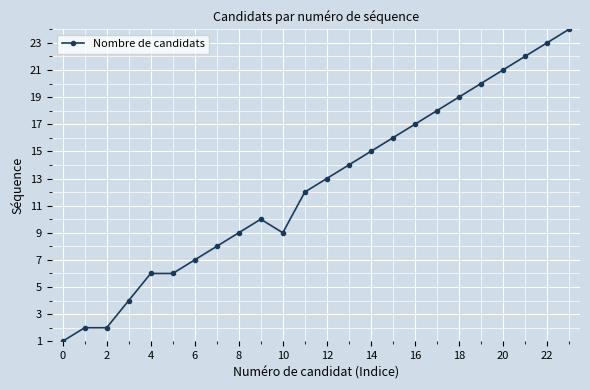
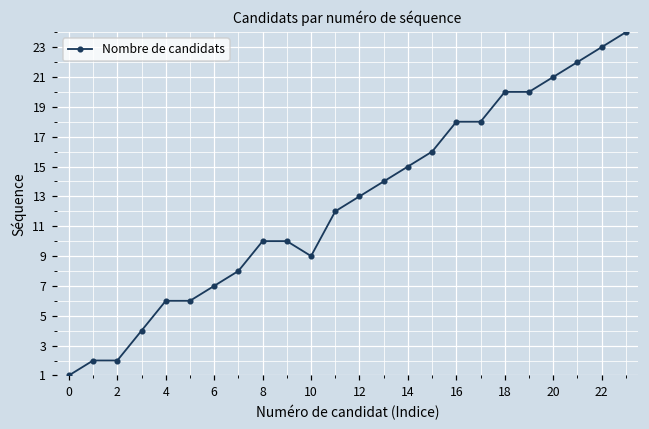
  {
    "0": 1,
    "2": 2,
    "4": 6,
    "6": 7,
-   "8": 9,
+   "8": 10,
    "10": 9,
    "12": 13,
    "14": 15,
-   "16": 17,
-   "18": 19,
+   "16": 18,
+   "18": 20,
    "20": 21,
    "22": 23
  }
